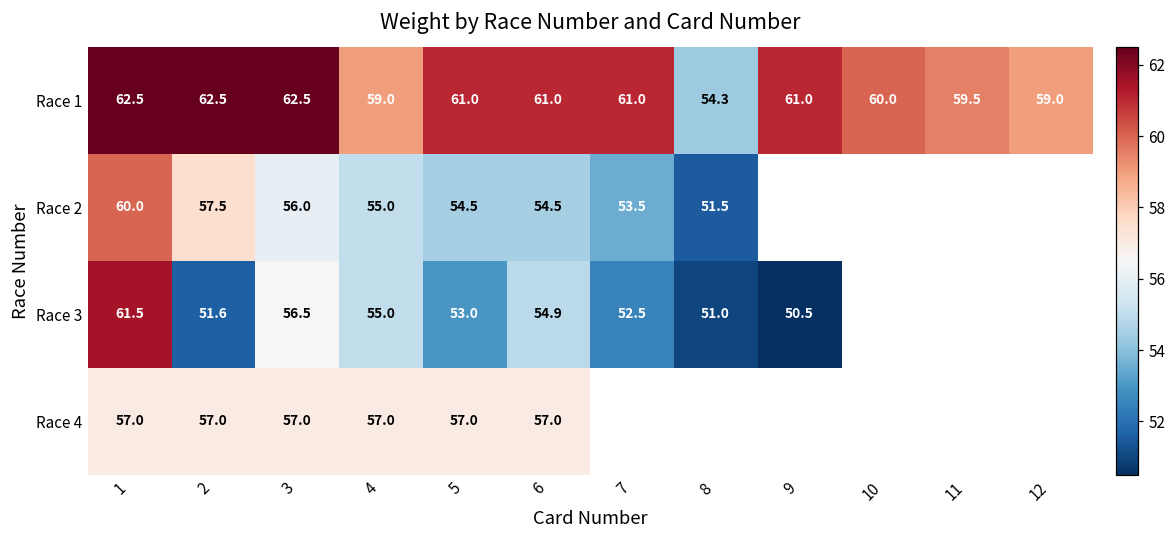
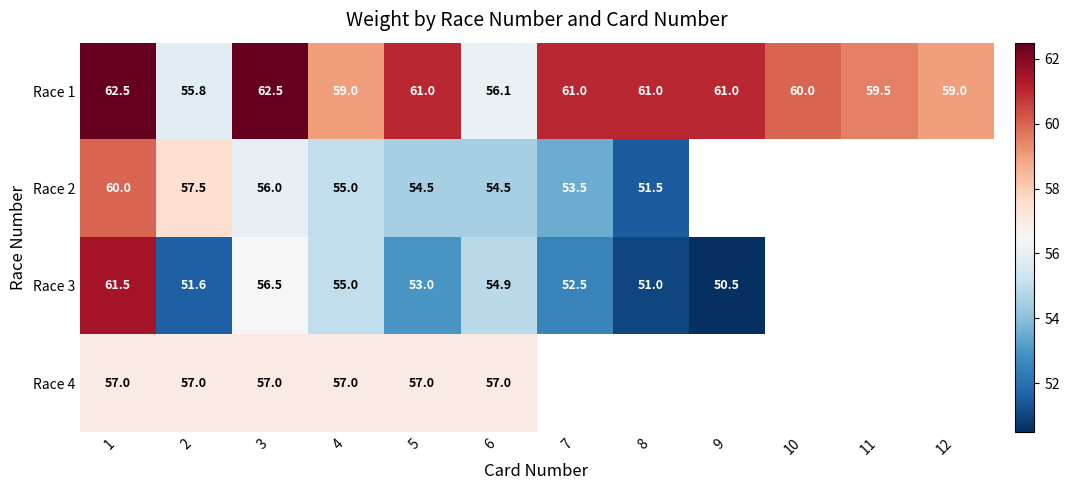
  {
    "Race 1": {
      "1": 62.5,
-     "2": 62.5,
+     "2": 55.8,
      "3": 62.5,
      "4": 59.0,
      "5": 61.0,
-     "6": 61.0,
+     "6": 56.1,
      "7": 61.0,
-     "8": 54.3,
+     "8": 61.0,
      "9": 61.0,
      "10": 60.0,
      "11": 59.5,
      "12": 59.0
    },
    "Race 2": {
      "1": 60.0,
      "2": 57.5,
      "3": 56.0,
      "4": 55.0,
      "5": 54.5,
      "6": 54.5,
      "7": 53.5,
      "8": 51.5
    },
    "Race 3": {
      "1": 61.5,
      "2": 51.6,
      "3": 56.5,
      "4": 55.0,
      "5": 53.0,
      "6": 54.9,
      "7": 52.5,
      "8": 51.0,
      "9": 50.5
    },
    "Race 4": {
      "1": 57.0,
      "2": 57.0,
      "3": 57.0,
      "4": 57.0,
      "5": 57.0,
      "6": 57.0
    }
  }
